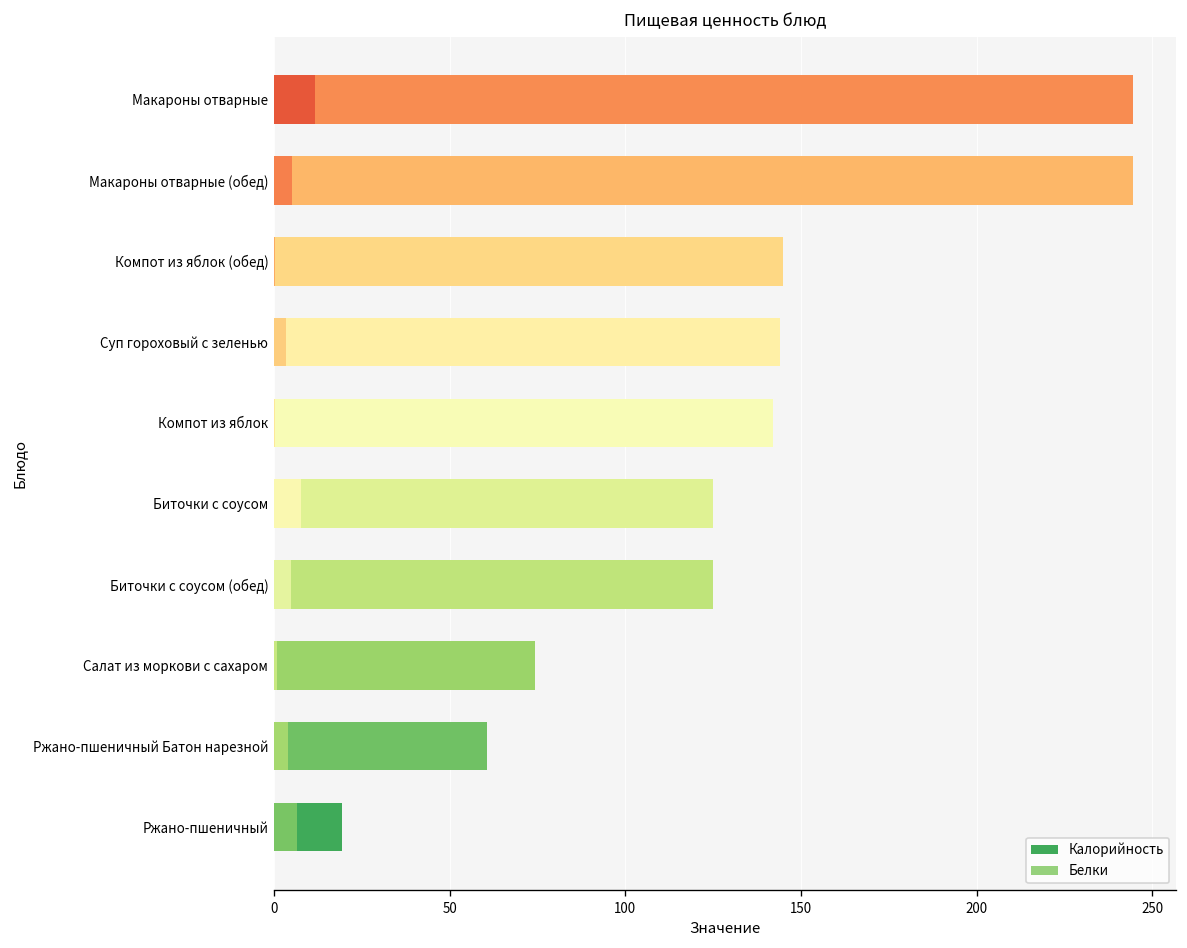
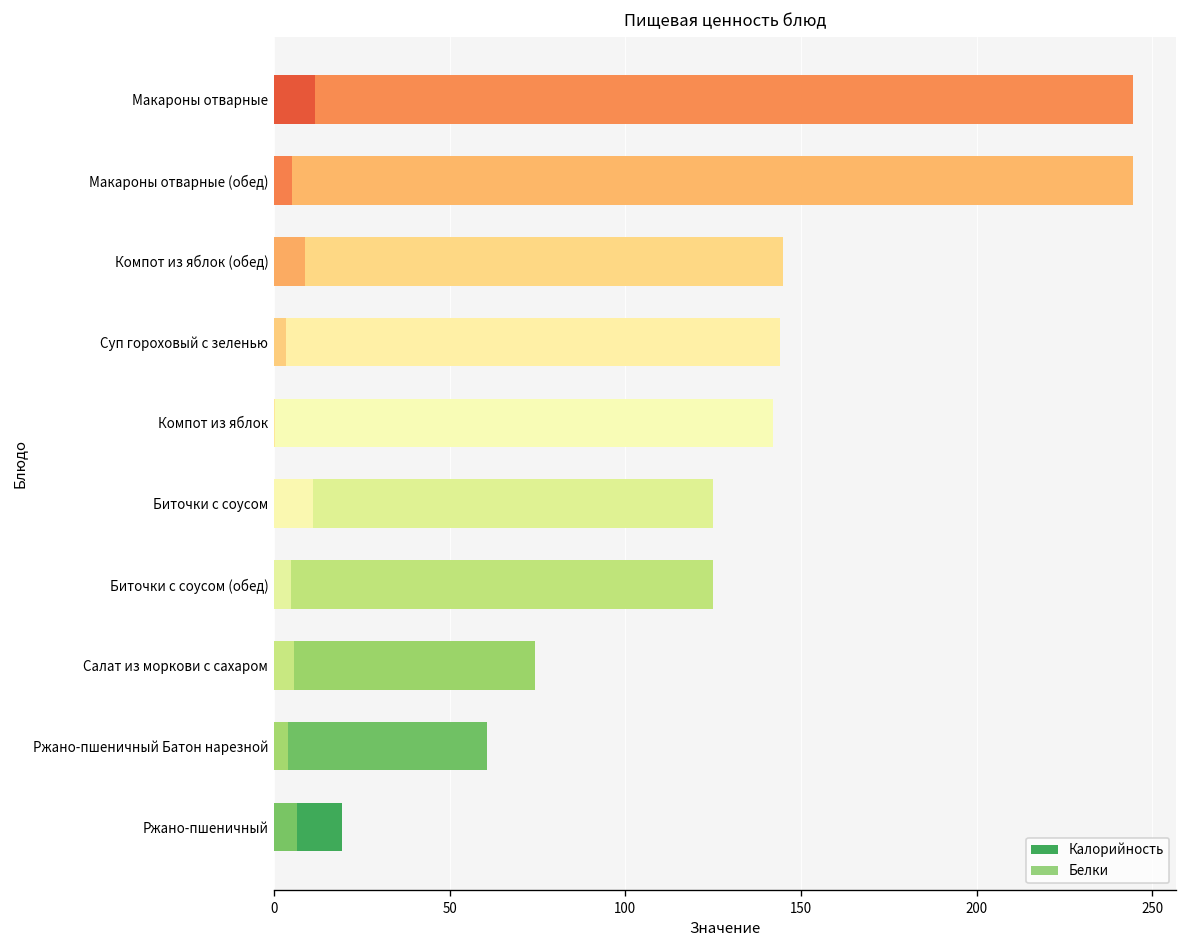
  {
    "Калорийность": {
      "Макароны отварные": 245,
      "Макароны отварные (обед)": 245,
      "Компот из яблок (обед)": 145,
      "Суп гороховый с зеленью": 144,
      "Компот из яблок": 142,
      "Биточки с соусом": 125,
      "Биточки с соусом (обед)": 125,
      "Салат из моркови с сахаром": 74,
      "Ржано-пшеничный Батон нарезной": 61,
      "Ржано-пшеничный": 19
    },
    "Белки": {
-     "Компот из яблок (обед)": 0,
-     "Биточки с соусом": 8,
-     "Салат из моркови с сахаром": 1
+     "Компот из яблок (обед)": 9,
+     "Биточки с соусом": 11,
+     "Салат из моркови с сахаром": 6
    }
  }
